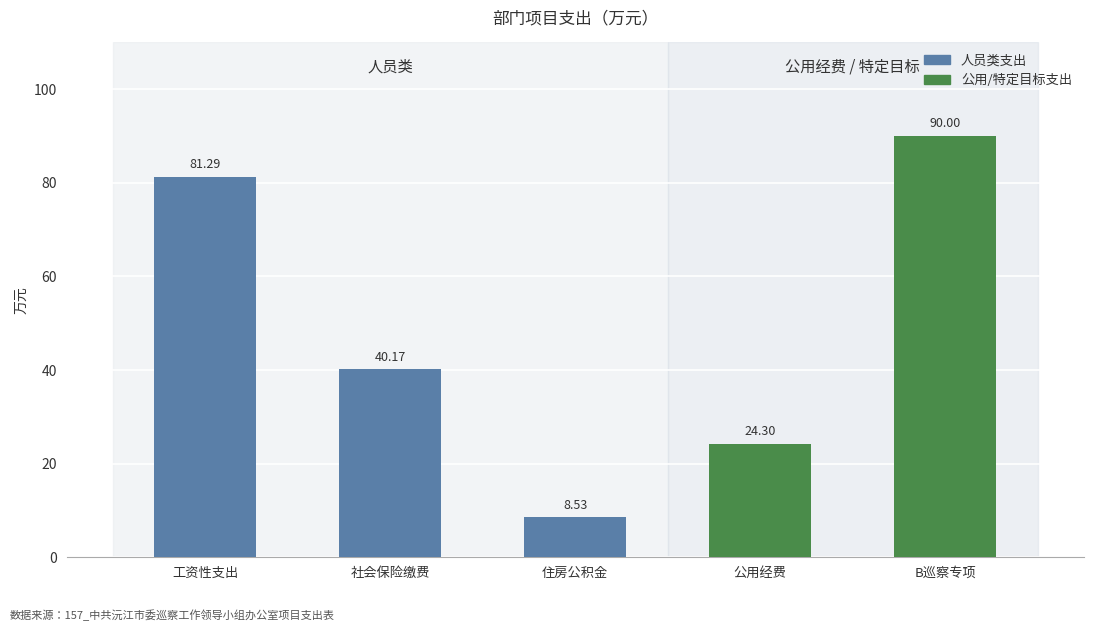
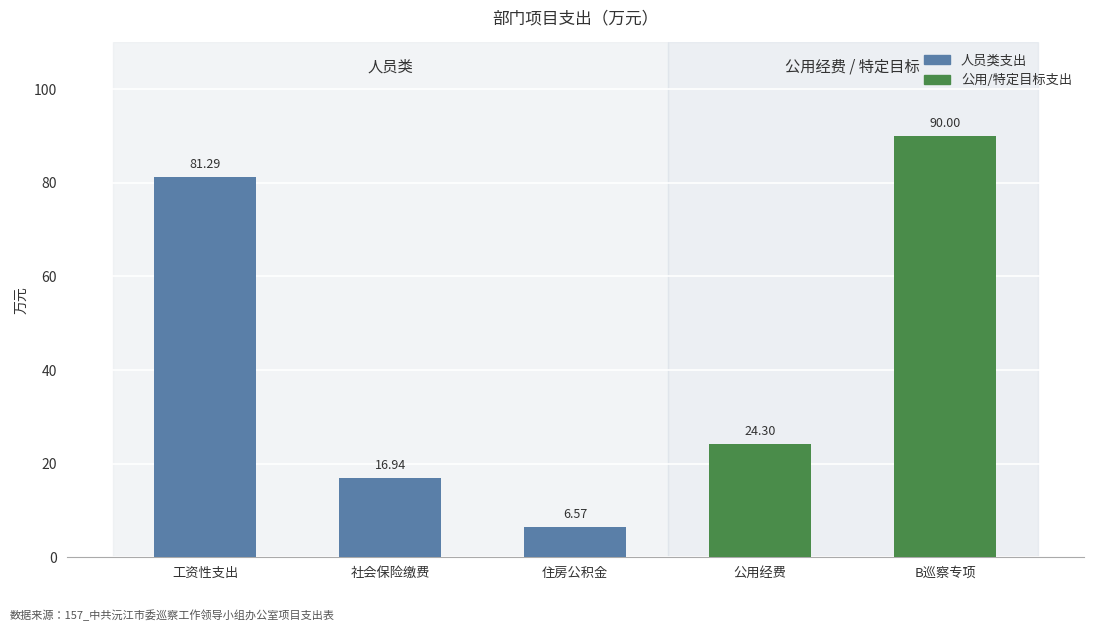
  {
    "工资性支出": 81.29,
-   "社会保险缴费": 40.17,
-   "住房公积金": 8.53,
+   "社会保险缴费": 16.94,
+   "住房公积金": 6.57,
    "公用经费": 24.30,
    "B巡察专项": 90.00
  }
